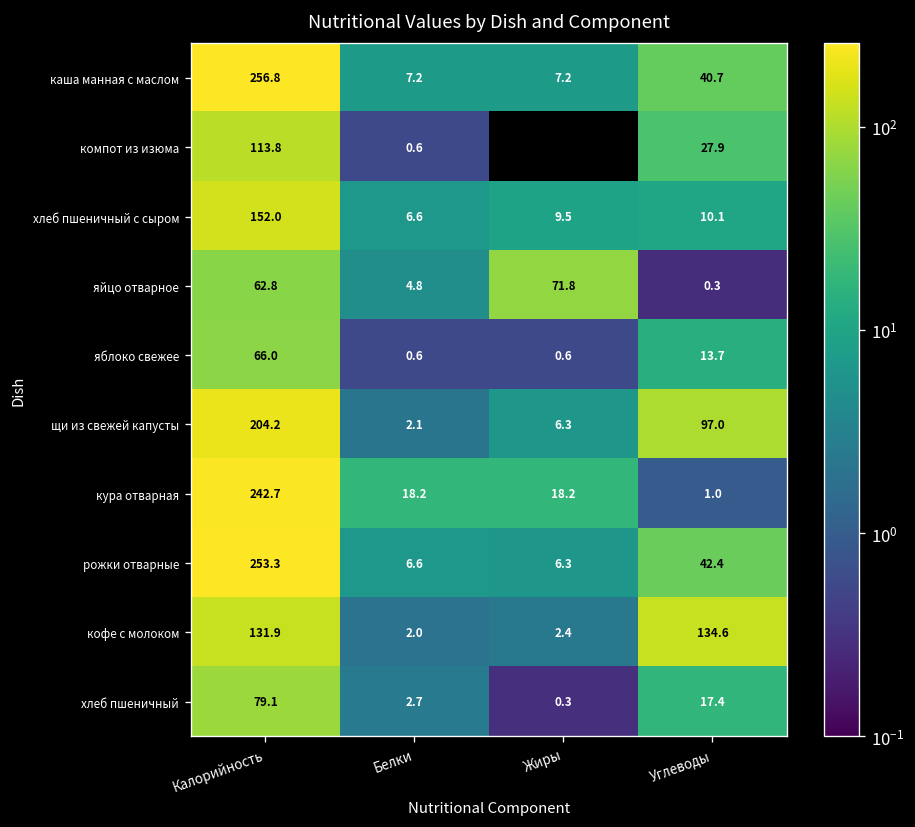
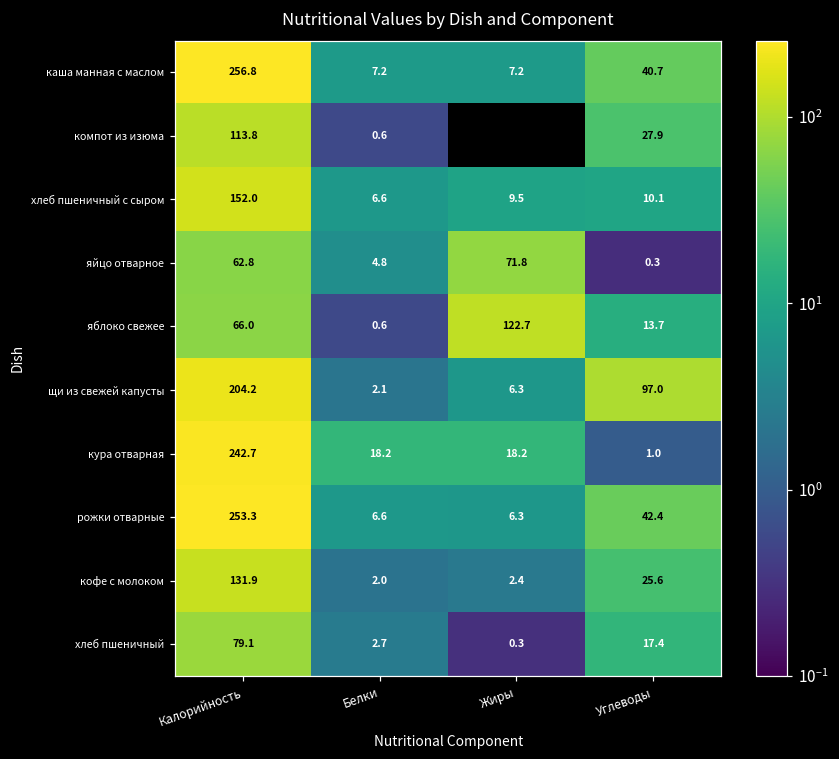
  {
    "каша манная с маслом": {
      "Калорийность": 256.8,
      "Белки": 7.2,
      "Жиры": 7.2,
      "Углеводы": 40.7
    },
    "компот из изюма": {
      "Калорийность": 113.8,
      "Белки": 0.6,
      "Углеводы": 27.9
    },
    "хлеб пшеничный с сыром": {
      "Калорийность": 152.0,
      "Белки": 6.6,
      "Жиры": 9.5,
      "Углеводы": 10.1
    },
    "яйцо отварное": {
      "Калорийность": 62.8,
      "Белки": 4.8,
      "Жиры": 71.8,
      "Углеводы": 0.3
    },
    "яблоко свежее": {
      "Калорийность": 66.0,
      "Белки": 0.6,
-     "Жиры": 0.6,
+     "Жиры": 122.7,
      "Углеводы": 13.7
    },
    "щи из свежей капусты": {
      "Калорийность": 204.2,
      "Белки": 2.1,
      "Жиры": 6.3,
      "Углеводы": 97.0
    },
    "кура отварная": {
      "Калорийность": 242.7,
      "Белки": 18.2,
      "Жиры": 18.2,
      "Углеводы": 1.0
    },
    "рожки отварные": {
      "Калорийность": 253.3,
      "Белки": 6.6,
      "Жиры": 6.3,
      "Углеводы": 42.4
    },
    "кофе с молоком": {
      "Калорийность": 131.9,
      "Белки": 2.0,
      "Жиры": 2.4,
-     "Углеводы": 134.6
+     "Углеводы": 25.6
    },
    "хлеб пшеничный": {
      "Калорийность": 79.1,
      "Белки": 2.7,
      "Жиры": 0.3,
      "Углеводы": 17.4
    }
  }
